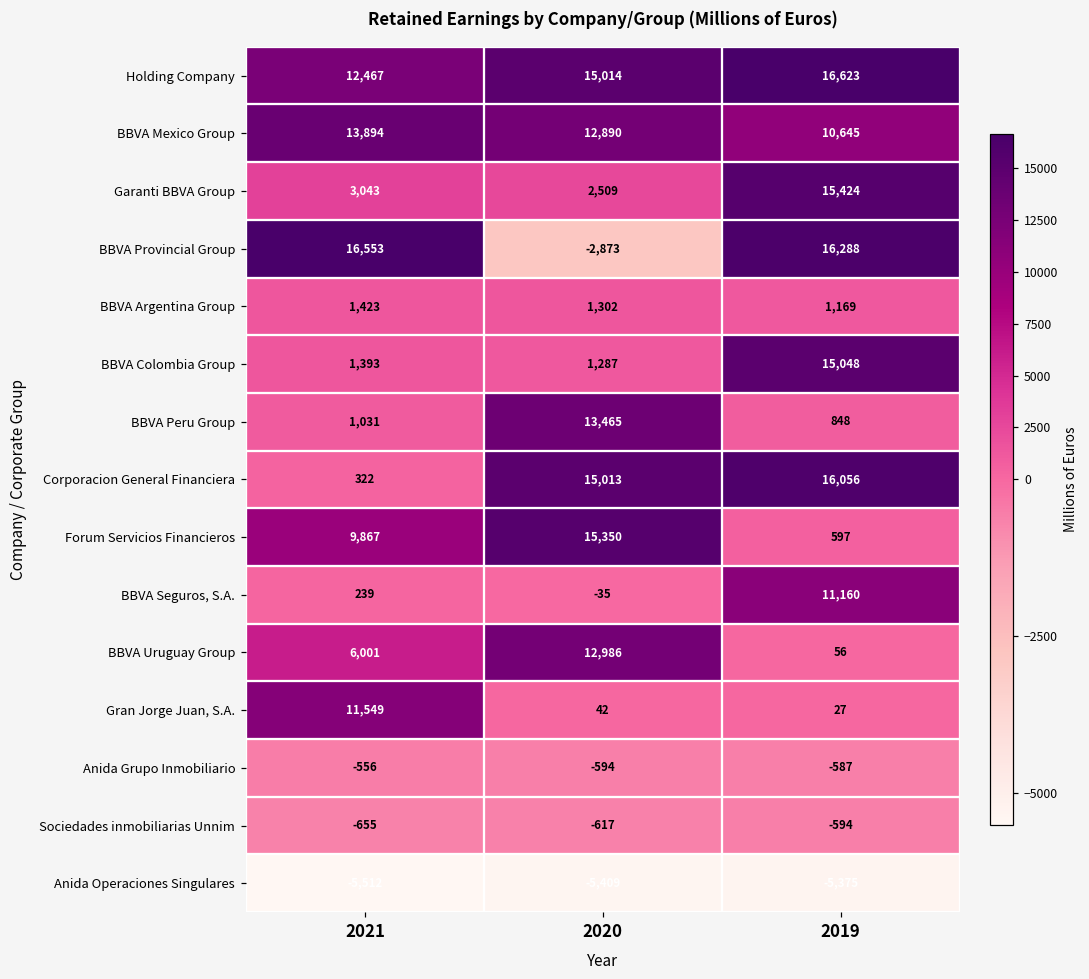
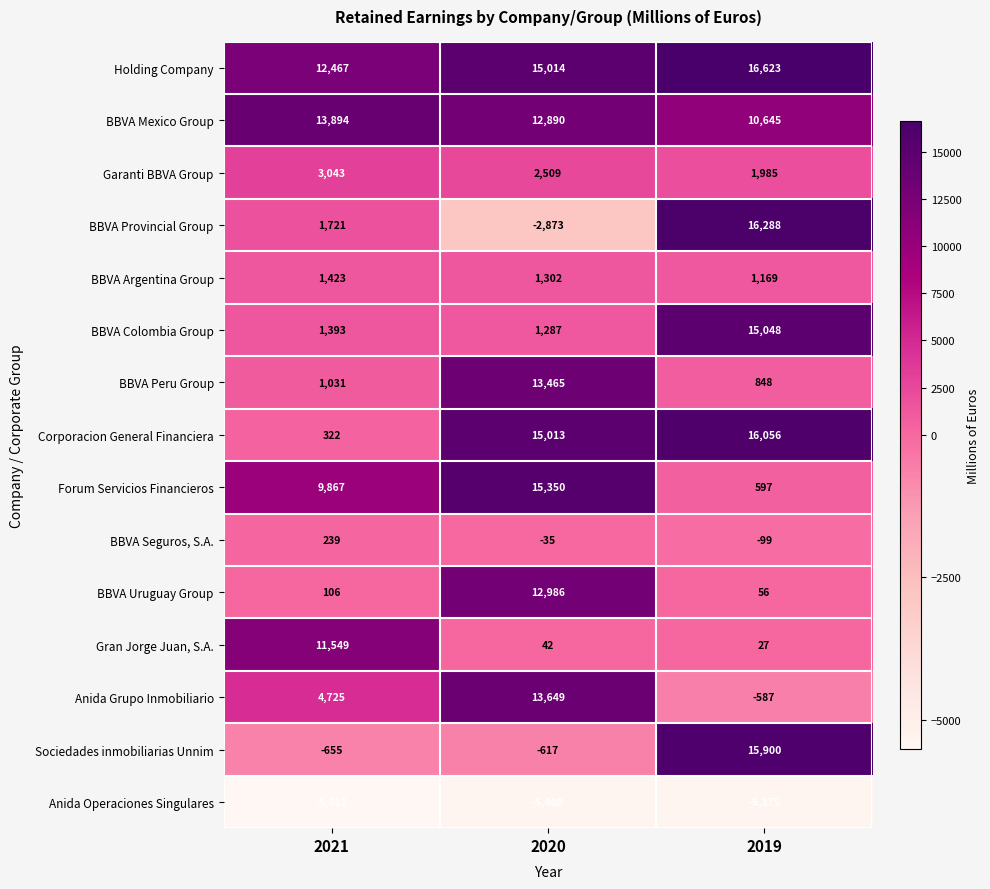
  {
    "Holding Company": {
      "2021": "12,467",
      "2020": "15,014",
      "2019": "16,623"
    },
    "BBVA Mexico Group": {
      "2021": "13,894",
      "2020": "12,890",
      "2019": "10,645"
    },
    "Garanti BBVA Group": {
      "2021": "3,043",
      "2020": "2,509",
-     "2019": "15,424"
+     "2019": "1,985"
    },
    "BBVA Provincial Group": {
-     "2021": "16,553",
+     "2021": "1,721",
      "2020": "-2,873",
      "2019": "16,288"
    },
    "BBVA Argentina Group": {
      "2021": "1,423",
      "2020": "1,302",
      "2019": "1,169"
    },
    "BBVA Colombia Group": {
      "2021": "1,393",
      "2020": "1,287",
      "2019": "15,048"
    },
    "BBVA Peru Group": {
      "2021": "1,031",
      "2020": "13,465",
      "2019": "848"
    },
    "Corporacion General Financiera": {
      "2021": "322",
      "2020": "15,013",
      "2019": "16,056"
    },
    "Forum Servicios Financieros": {
      "2021": "9,867",
      "2020": "15,350",
      "2019": "597"
    },
    "BBVA Seguros, S.A.": {
      "2021": "239",
      "2020": "-35",
-     "2019": "11,160"
+     "2019": "-99"
    },
    "BBVA Uruguay Group": {
-     "2021": "6,001",
+     "2021": "106",
      "2020": "12,986",
      "2019": "56"
    },
    "Gran Jorge Juan, S.A.": {
      "2021": "11,549",
      "2020": "42",
      "2019": "27"
    },
    "Anida Grupo Inmobiliario": {
-     "2021": "-556",
-     "2020": "-594",
+     "2021": "4,725",
+     "2020": "13,649",
      "2019": "-587"
    },
    "Sociedades inmobiliarias Unnim": {
      "2021": "-655",
      "2020": "-617",
-     "2019": "-594"
+     "2019": "15,900"
    }
  }
